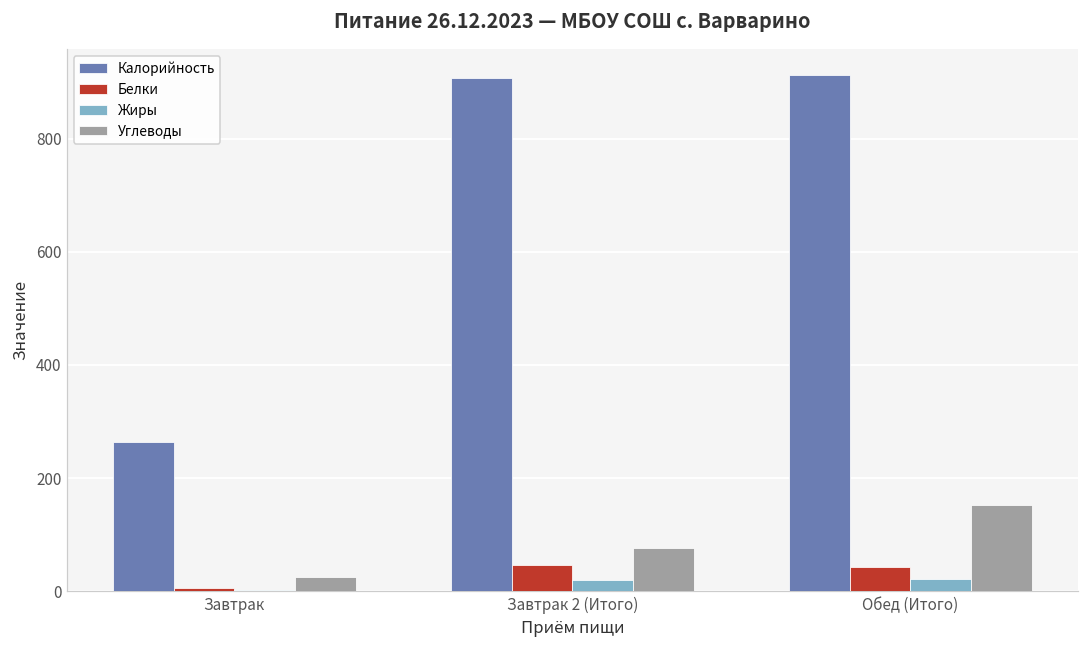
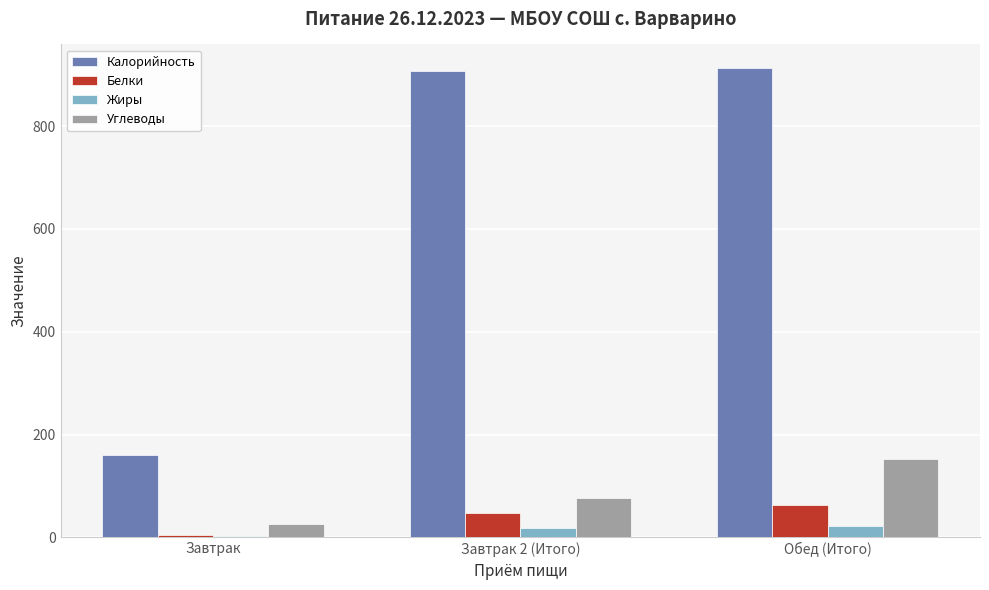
  {
    "Калорийность": {
-     "Завтрак": 260,
+     "Завтрак": 160,
      "Завтрак 2 (Итого)": 910,
      "Обед (Итого)": 910
    },
    "Белки": {
      "Завтрак": 10,
      "Завтрак 2 (Итого)": 50,
-     "Обед (Итого)": 40
+     "Обед (Итого)": 60
    }
  }
